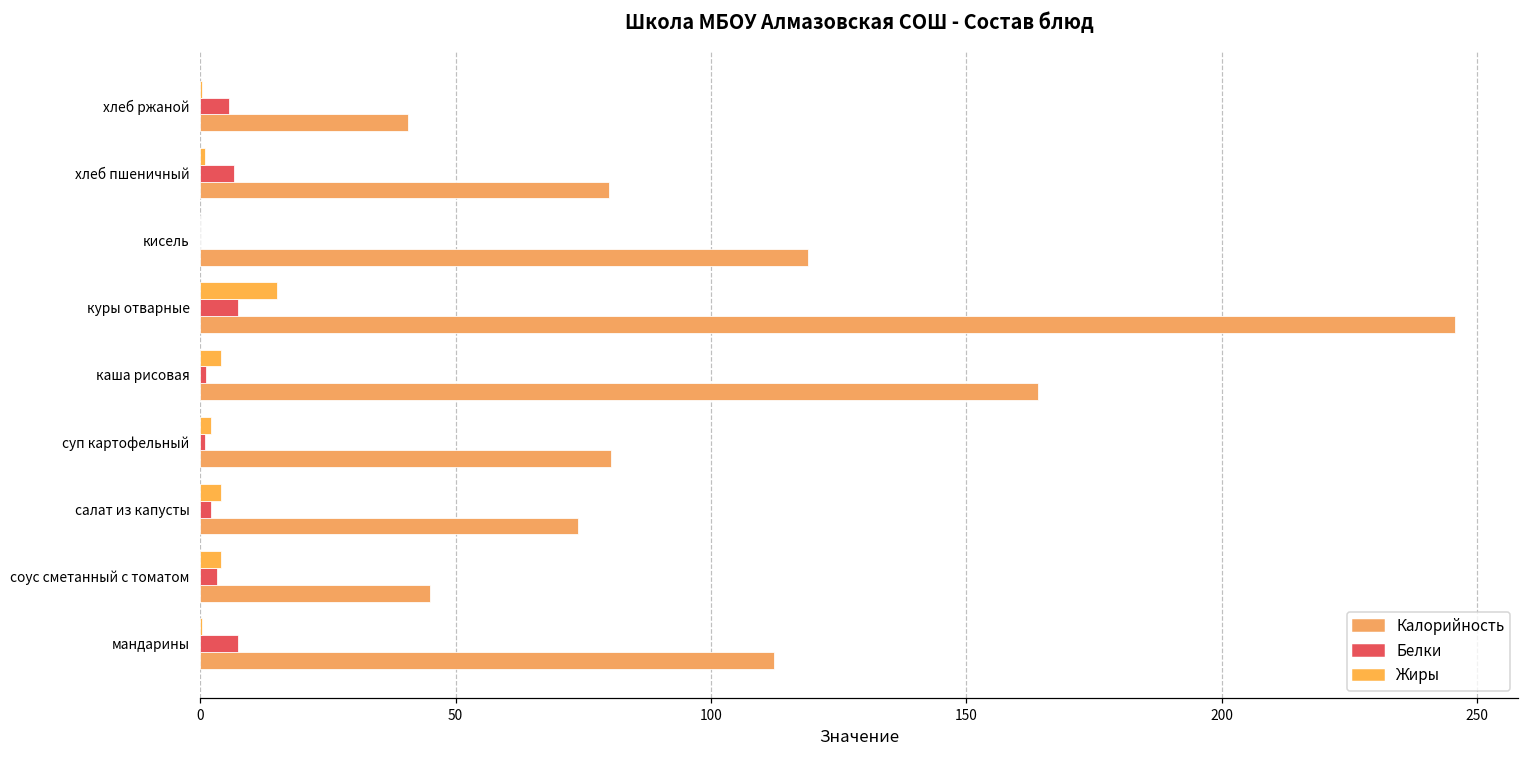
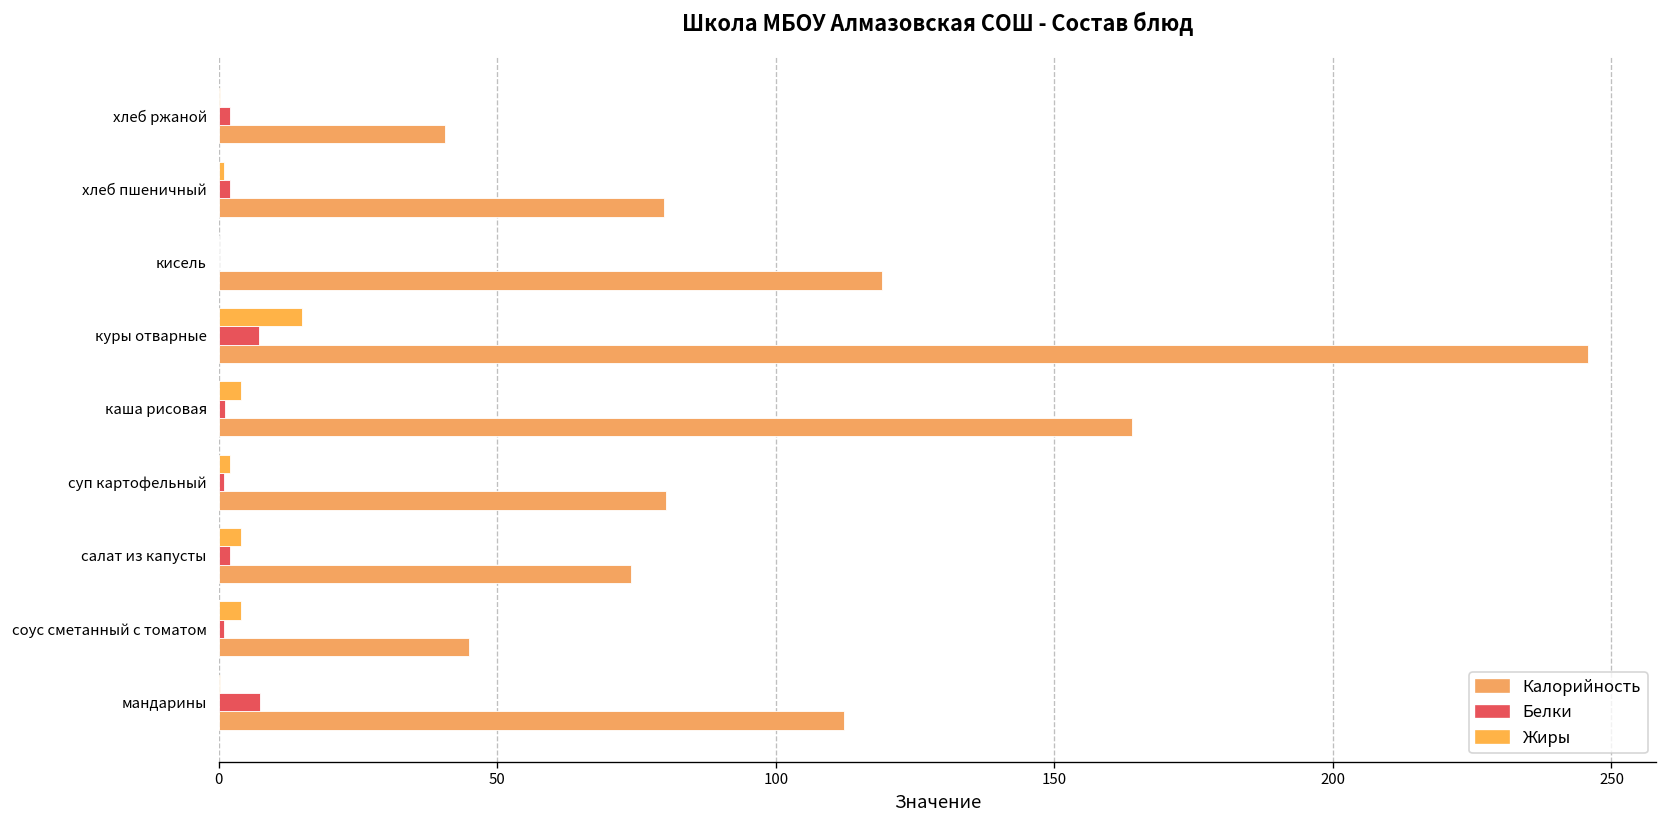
  {
    "Белки": {
-     "хлеб ржаной": 6,
-     "хлеб пшеничный": 7,
+     "хлеб ржаной": 2,
+     "хлеб пшеничный": 2,
      "кисель": 0,
      "куры отварные": 7,
      "каша рисовая": 1,
      "суп картофельный": 1,
      "салат из капусты": 2,
-     "соус сметанный с томатом": 3,
+     "соус сметанный с томатом": 1,
      "мандарины": 7
    }
  }
